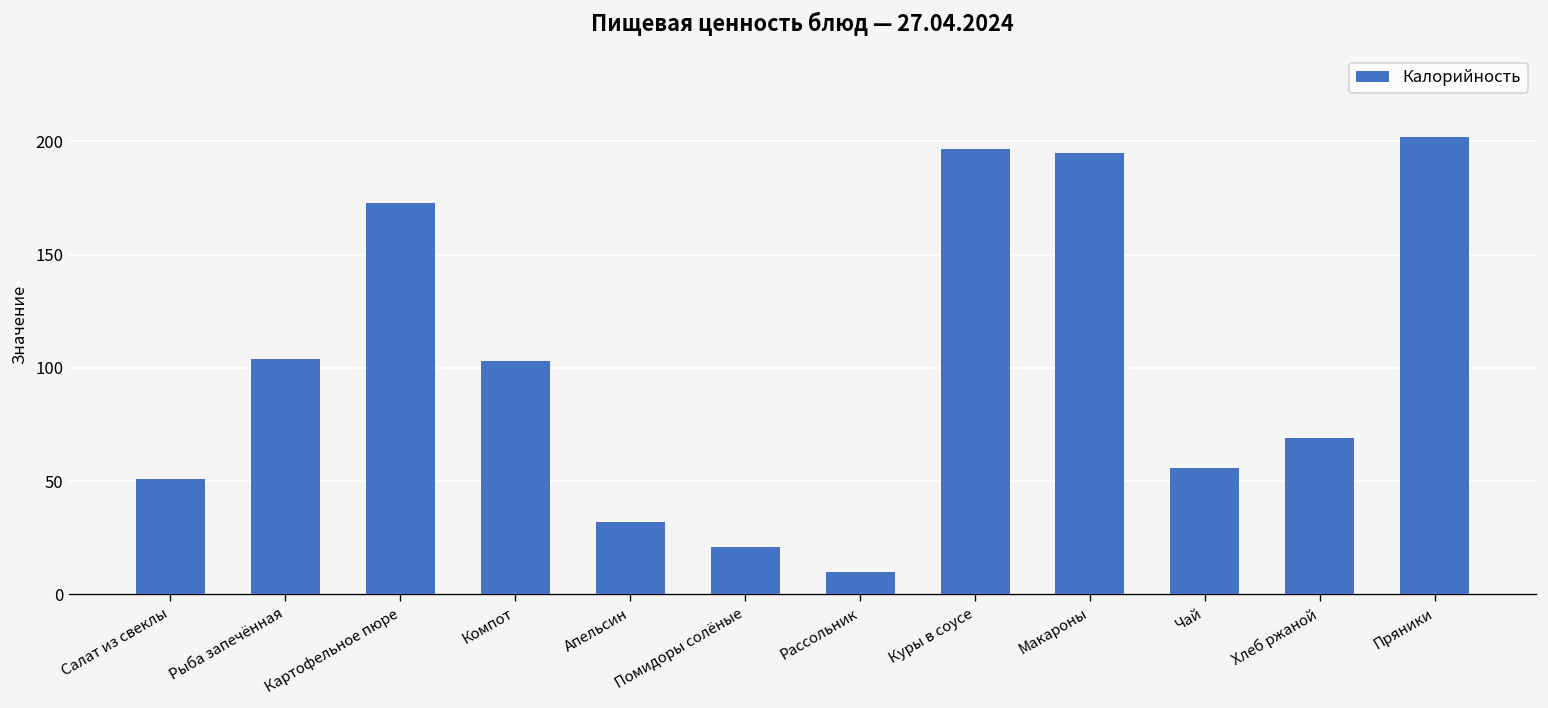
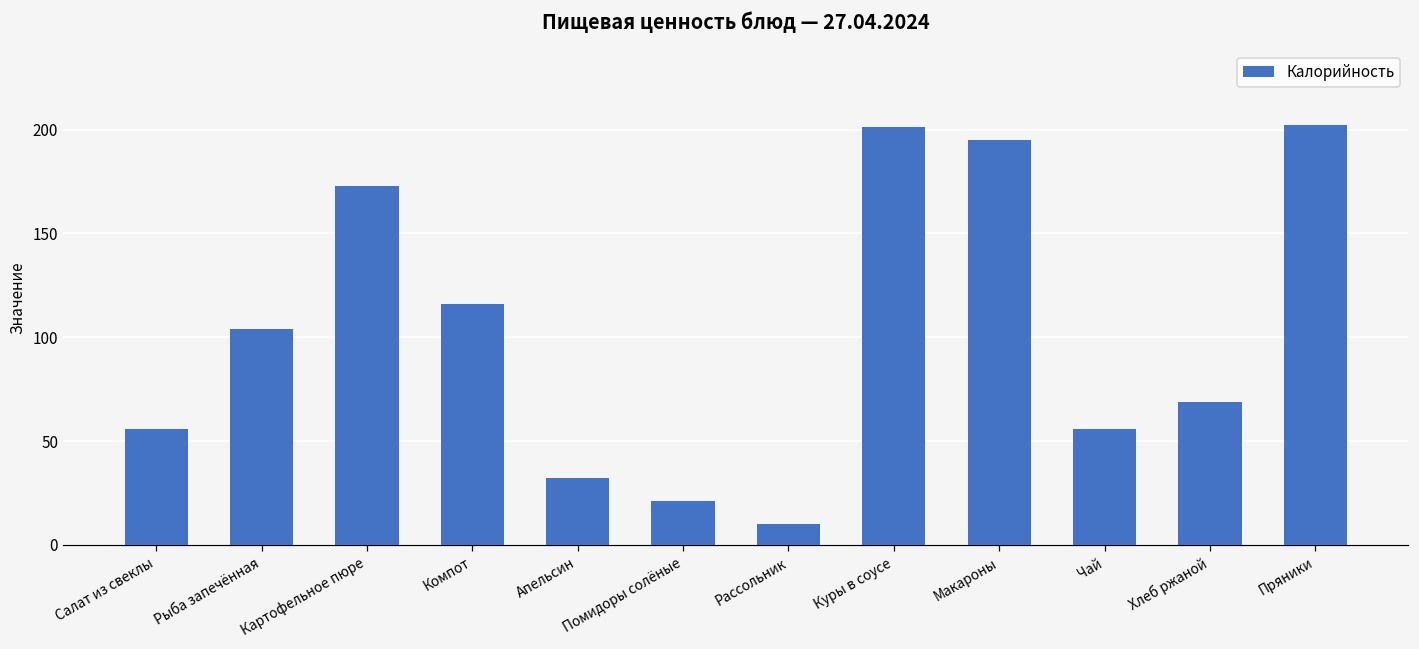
  {
-   "Салат из свеклы": 51,
+   "Салат из свеклы": 56,
    "Рыба запечённая": 104,
    "Картофельное пюре": 173,
-   "Компот": 103,
+   "Компот": 116,
    "Апельсин": 32,
    "Помидоры солёные": 21,
    "Рассольник": 10,
-   "Куры в соусе": 197,
+   "Куры в соусе": 201,
    "Макароны": 195,
    "Чай": 56,
    "Хлеб ржаной": 69,
    "Пряники": 202
  }
